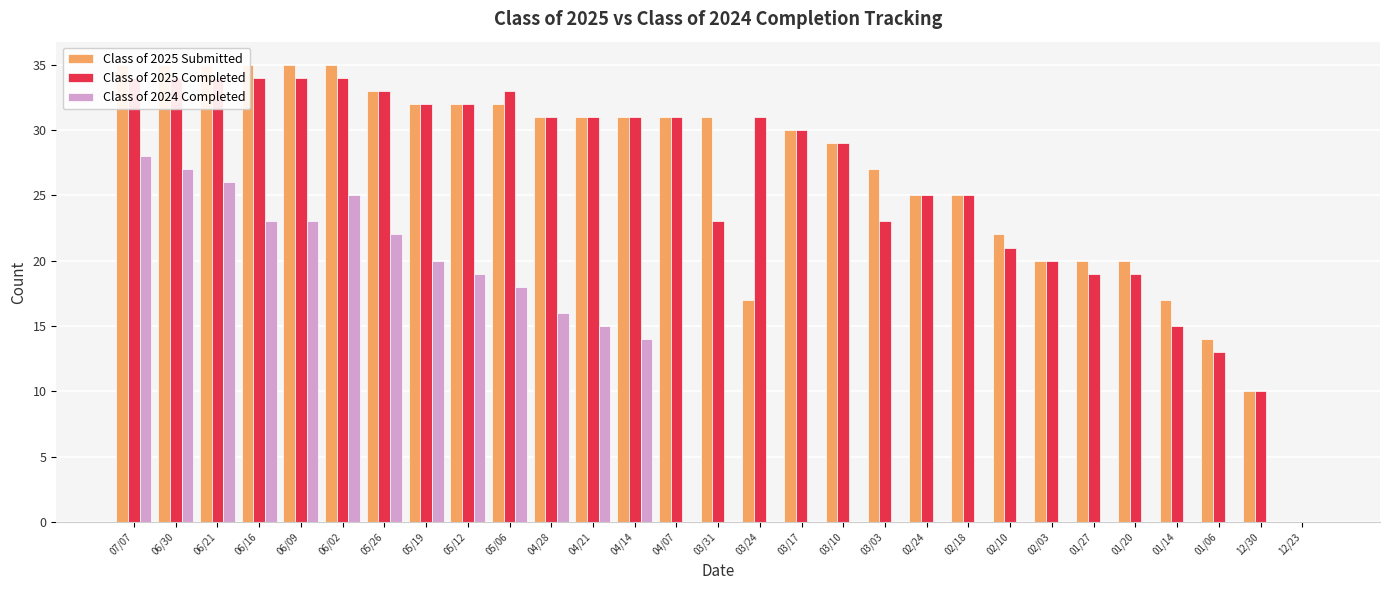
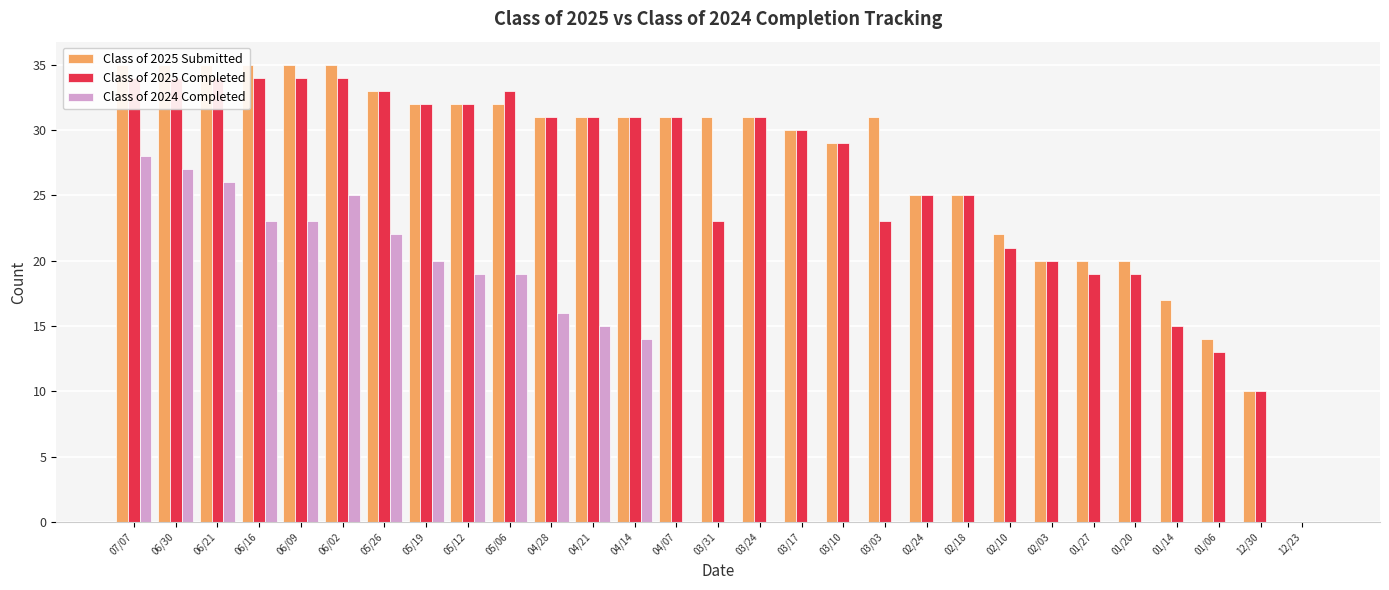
  {
    "Class of 2025 Submitted": {
      "06/09": 35,
      "06/02": 35,
      "05/26": 33,
      "05/19": 32,
      "05/12": 32,
      "05/06": 32,
      "04/28": 31,
      "04/21": 31,
      "04/14": 31,
      "04/07": 31,
      "03/31": 31,
-     "03/24": 17,
+     "03/24": 31,
      "03/17": 30,
      "03/10": 29,
-     "03/03": 27,
+     "03/03": 31,
      "02/24": 25,
      "02/18": 25,
      "02/10": 22,
      "02/03": 20,
      "01/27": 20,
      "01/20": 20,
      "01/14": 17,
      "01/06": 14,
      "12/30": 10,
      "12/23": 0
    },
    "Class of 2025 Completed": {
      "06/16": 34,
      "06/09": 34,
      "06/02": 34,
      "05/26": 33,
      "05/19": 32,
      "05/12": 32,
      "05/06": 33,
      "04/28": 31,
      "04/21": 31,
      "04/14": 31,
      "04/07": 31,
      "03/31": 23,
      "03/24": 31,
      "03/17": 30,
      "03/10": 29,
      "03/03": 23,
      "02/24": 25,
      "02/18": 25,
      "02/10": 21,
      "02/03": 20,
      "01/27": 19,
      "01/20": 19,
      "01/14": 15,
      "01/06": 13,
      "12/30": 10,
      "12/23": 0
    },
    "Class of 2024 Completed": {
      "07/07": 28,
      "06/30": 27,
      "06/21": 26,
      "06/16": 23,
      "06/09": 23,
      "06/02": 25,
      "05/26": 22,
      "05/19": 20,
      "05/12": 19,
-     "05/06": 18,
+     "05/06": 19,
      "04/28": 16,
      "04/21": 15,
      "04/14": 14,
      "04/07": 0,
      "03/31": 0,
      "03/24": 0,
      "03/17": 0,
      "03/10": 0,
      "03/03": 0,
      "02/24": 0,
      "02/18": 0,
      "02/10": 0,
      "02/03": 0,
      "01/27": 0,
      "01/20": 0,
      "01/14": 0,
      "01/06": 0,
      "12/30": 0,
      "12/23": 0
    }
  }
